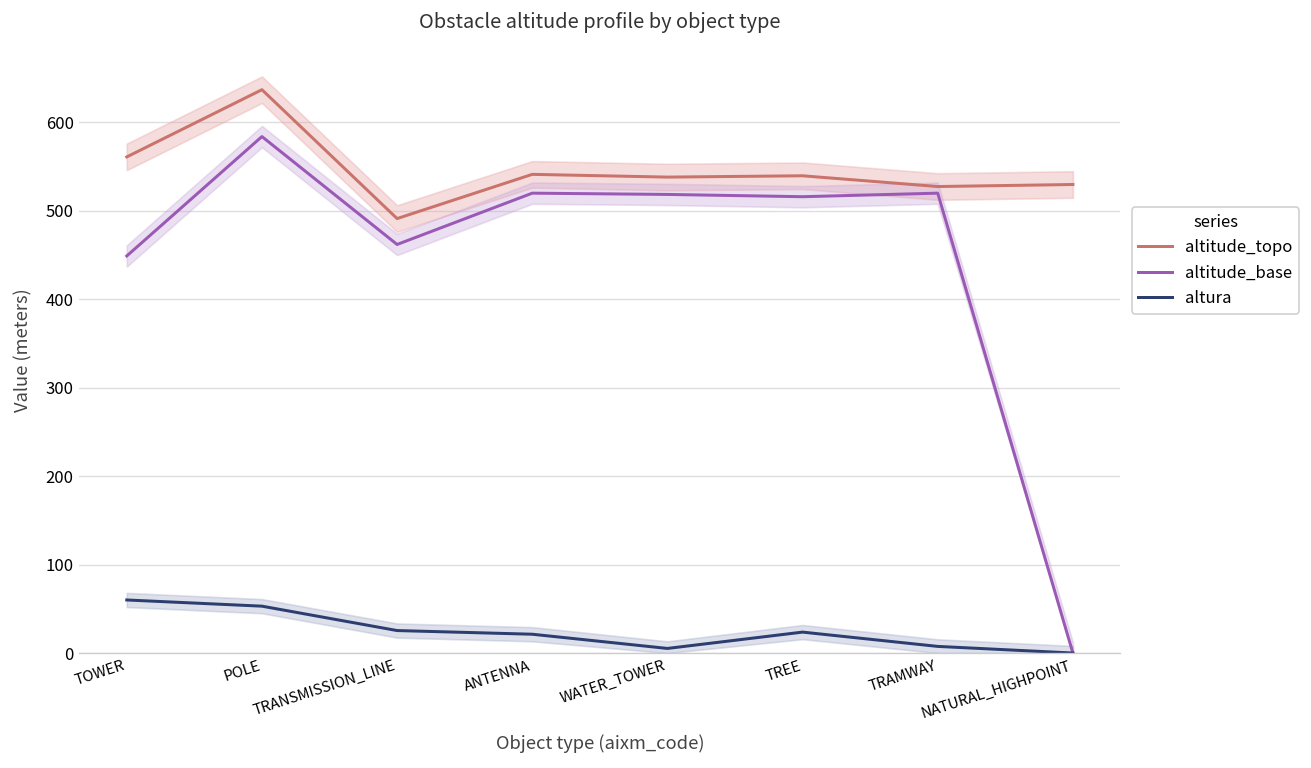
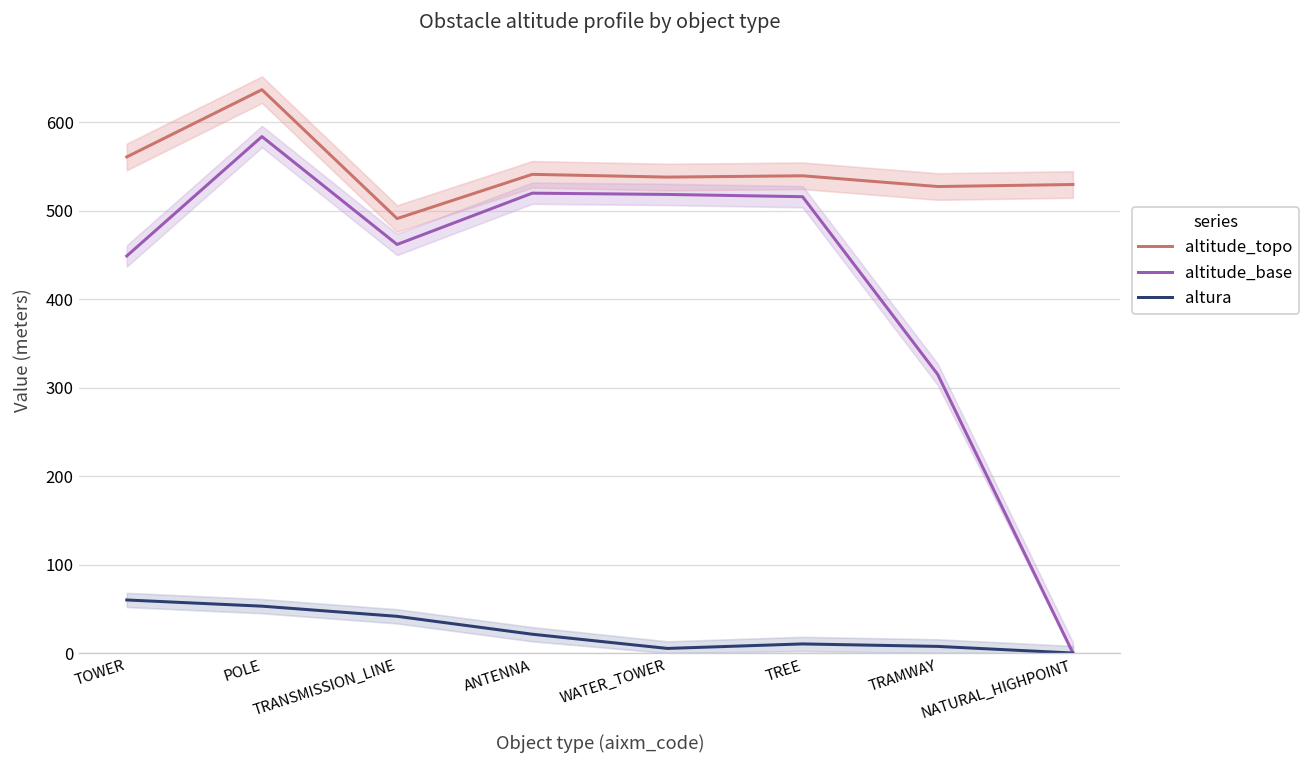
  {
    "altitude_topo": {
      "TOWER": 560,
      "POLE": 640,
      "TRANSMISSION_LINE": 490,
      "ANTENNA": 540,
      "WATER_TOWER": 540,
      "TREE": 540,
      "TRAMWAY": 530,
      "NATURAL_HIGHPOINT": 530
    },
    "altitude_base": {
      "TOWER": 450,
      "POLE": 580,
      "TRANSMISSION_LINE": 460,
      "ANTENNA": 520,
      "WATER_TOWER": 520,
      "TREE": 520,
-     "TRAMWAY": 520
+     "TRAMWAY": 320
    },
    "altura": {
      "TOWER": 60,
      "POLE": 50,
-     "TRANSMISSION_LINE": 30,
+     "TRANSMISSION_LINE": 40,
      "ANTENNA": 20,
      "WATER_TOWER": 10,
-     "TREE": 20,
+     "TREE": 10,
      "TRAMWAY": 10
    }
  }
